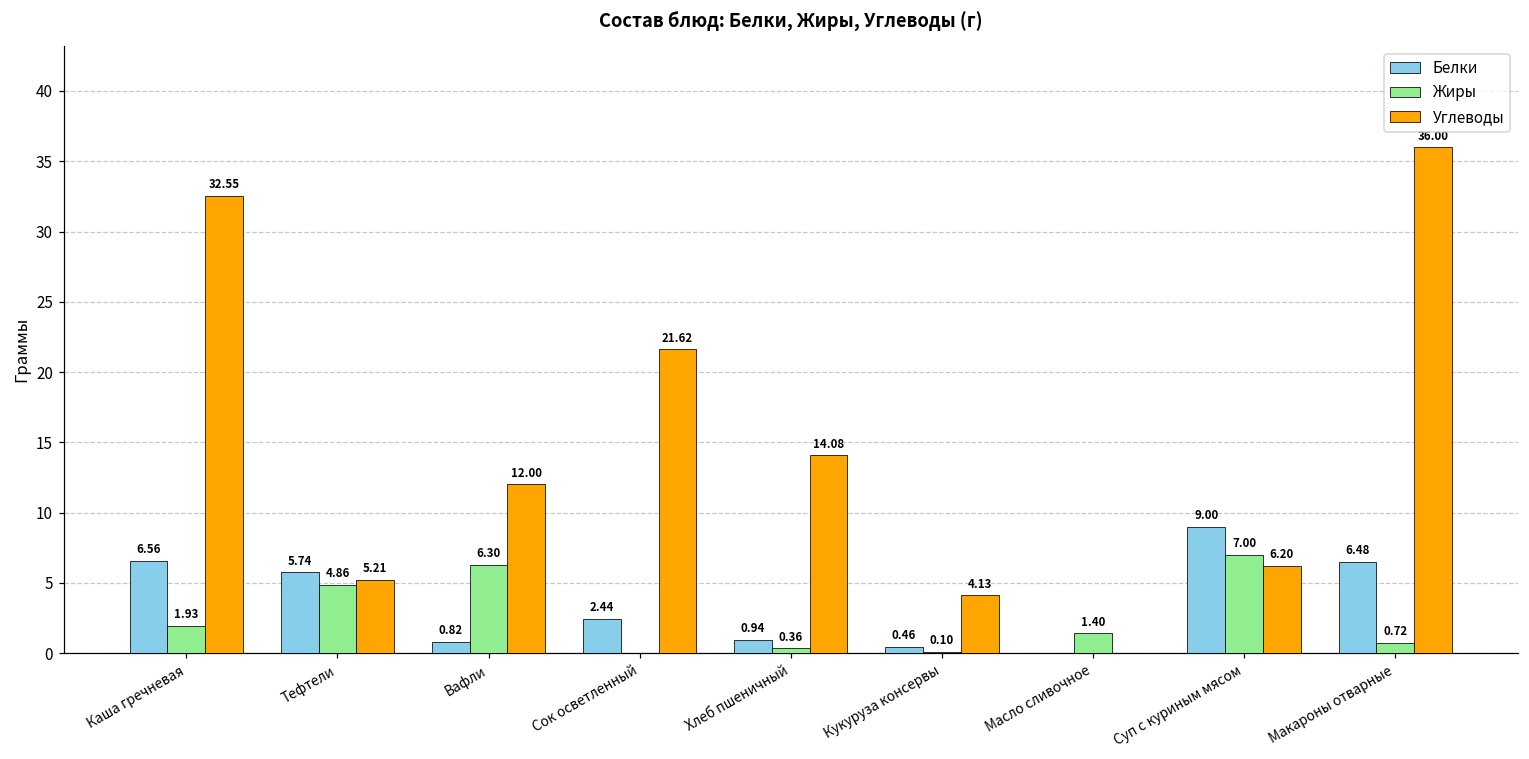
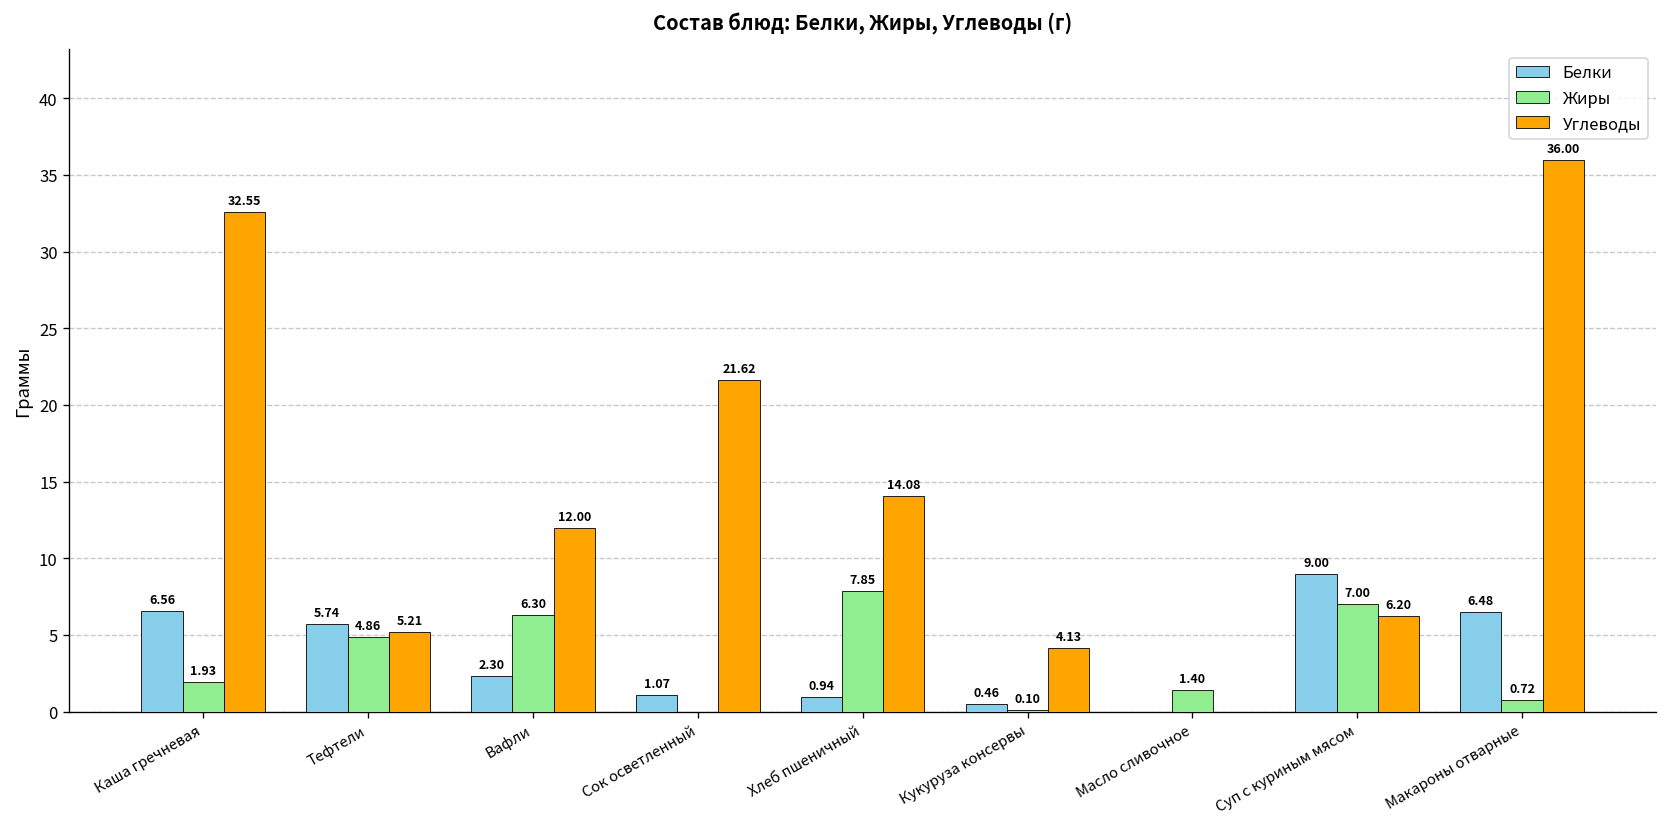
  {
    "Белки": {
      "Каша гречневая": 6.56,
      "Тефтели": 5.74,
-     "Вафли": 0.82,
-     "Сок осветленный": 2.44,
+     "Вафли": 2.30,
+     "Сок осветленный": 1.07,
      "Хлеб пшеничный": 0.94,
      "Кукуруза консервы": 0.46,
      "Суп с куриным мясом": 9.00,
      "Макароны отварные": 6.48
    },
    "Жиры": {
      "Каша гречневая": 1.93,
      "Тефтели": 4.86,
      "Вафли": 6.30,
-     "Хлеб пшеничный": 0.36,
+     "Хлеб пшеничный": 7.85,
      "Кукуруза консервы": 0.10,
      "Масло сливочное": 1.40,
      "Суп с куриным мясом": 7.00,
      "Макароны отварные": 0.72
    },
    "Углеводы": {
      "Каша гречневая": 32.55,
      "Тефтели": 5.21,
      "Вафли": 12.00,
      "Сок осветленный": 21.62,
      "Хлеб пшеничный": 14.08,
      "Кукуруза консервы": 4.13,
      "Суп с куриным мясом": 6.20,
      "Макароны отварные": 36.00
    }
  }
